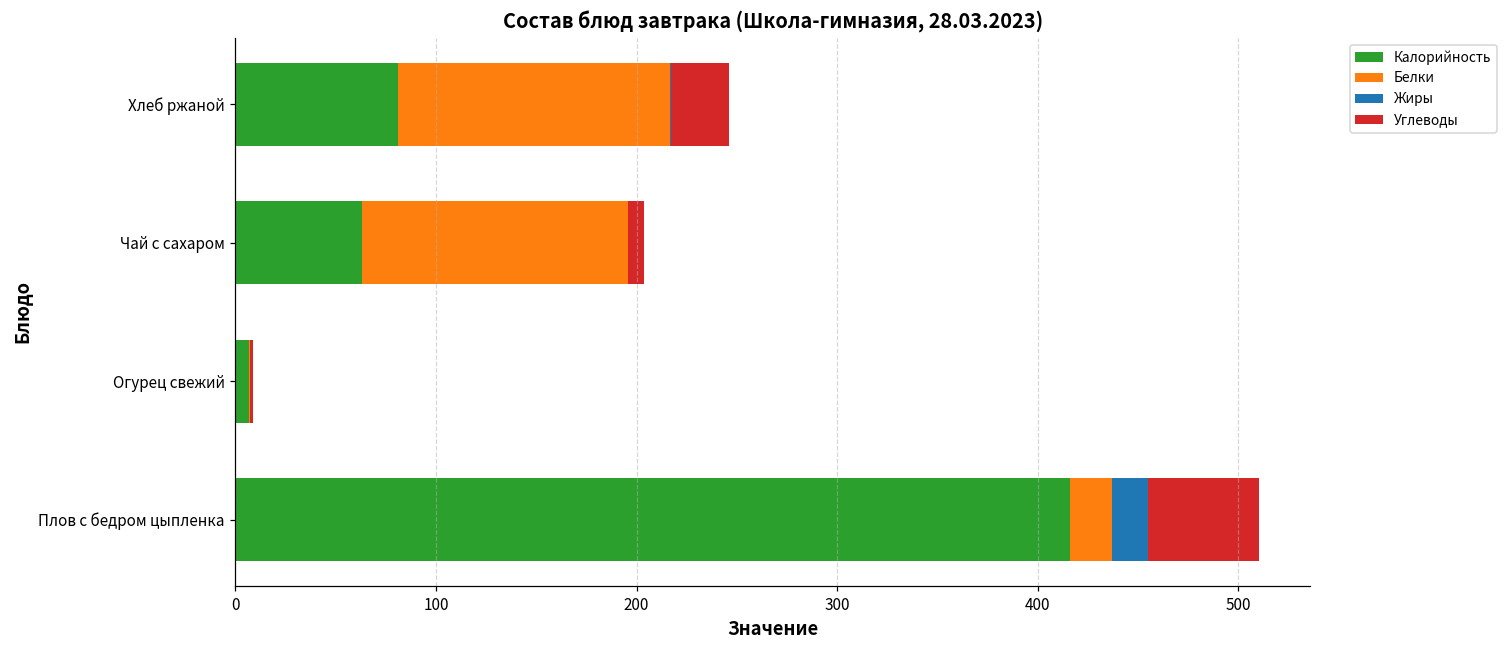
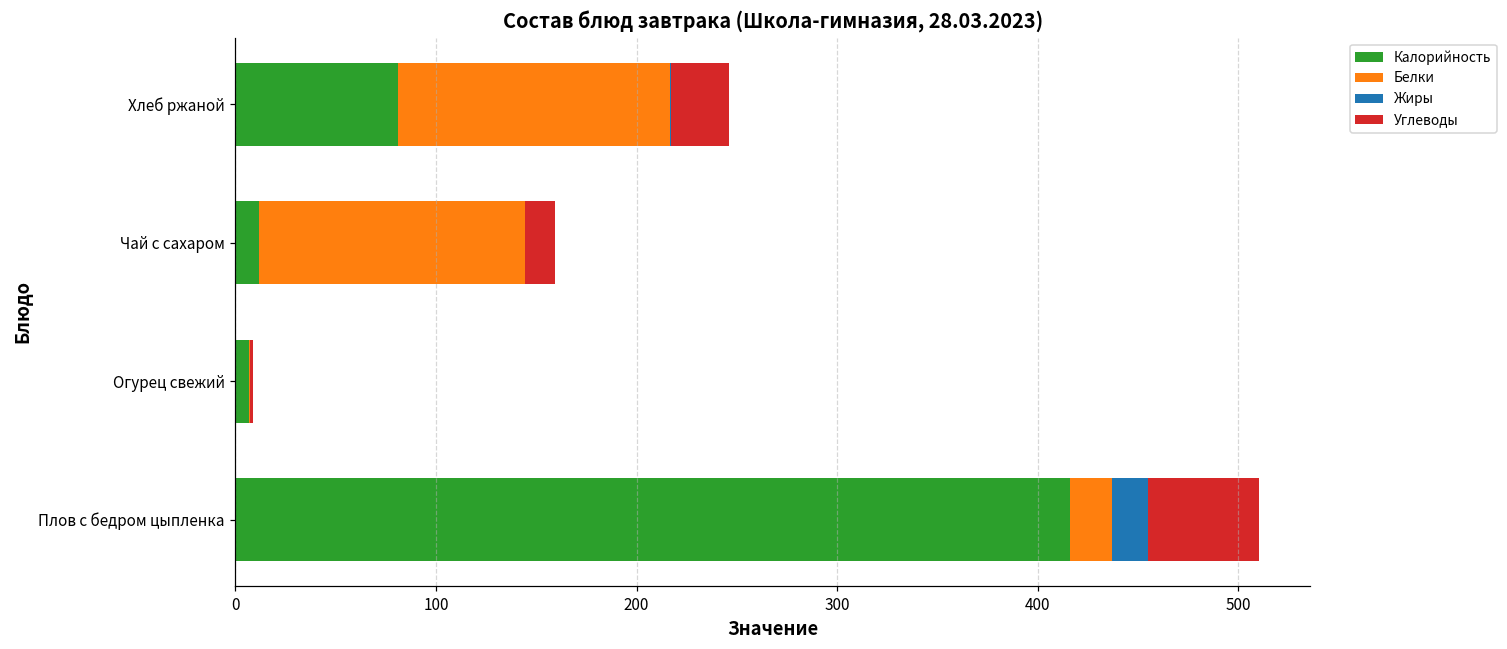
  {
    "Калорийность": {
      "Хлеб ржаной": 81,
-     "Чай с сахаром": 63,
+     "Чай с сахаром": 12,
      "Огурец свежий": 7,
      "Плов с бедром цыпленка": 416
    },
    "Белки": {
      "Хлеб ржаной": 136,
      "Чай с сахаром": 133,
      "Плов с бедром цыпленка": 21
    },
    "Жиры": {
      "Чай с сахаром": 0,
      "Огурец свежий": 0,
      "Плов с бедром цыпленка": 18
    },
    "Углеводы": {
      "Хлеб ржаной": 29,
-     "Чай с сахаром": 8,
+     "Чай с сахаром": 15,
      "Плов с бедром цыпленка": 55
    }
  }
